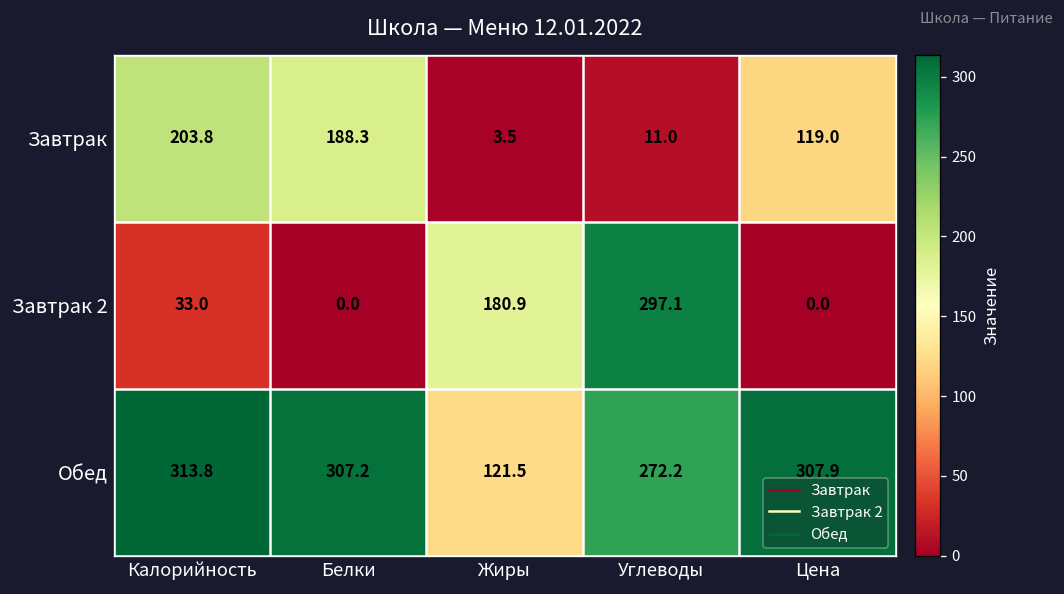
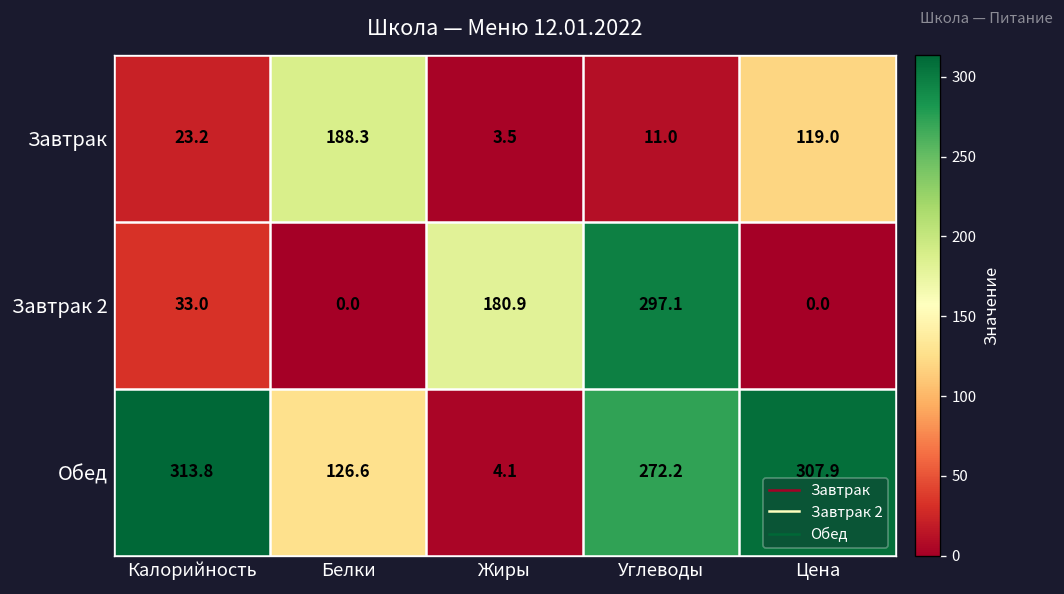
  {
    "Завтрак": {
-     "Калорийность": 203.8,
+     "Калорийность": 23.2,
      "Белки": 188.3,
      "Жиры": 3.5,
      "Углеводы": 11.0,
      "Цена": 119.0
    },
    "Завтрак 2": {
      "Калорийность": 33.0,
      "Белки": 0.0,
      "Жиры": 180.9,
      "Углеводы": 297.1,
      "Цена": 0.0
    },
    "Обед": {
      "Калорийность": 313.8,
-     "Белки": 307.2,
-     "Жиры": 121.5,
+     "Белки": 126.6,
+     "Жиры": 4.1,
      "Углеводы": 272.2
    }
  }
